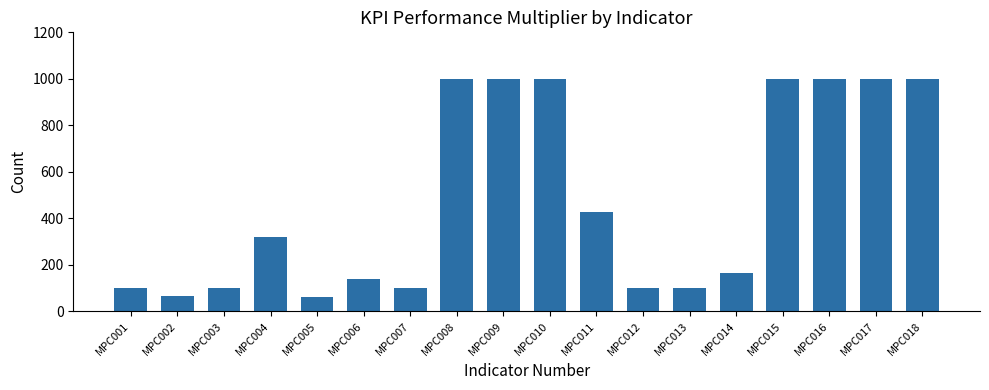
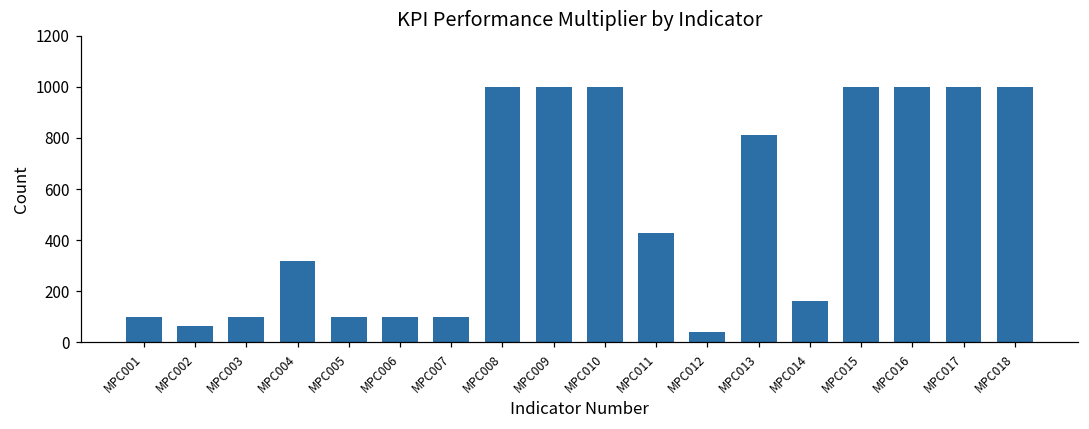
  {
    "MPC001": 100,
    "MPC002": 60,
    "MPC003": 100,
    "MPC004": 320,
-   "MPC005": 60,
-   "MPC006": 140,
+   "MPC005": 100,
+   "MPC006": 100,
    "MPC007": 100,
    "MPC008": 1000,
    "MPC009": 1000,
    "MPC010": 1000,
    "MPC011": 430,
-   "MPC012": 100,
-   "MPC013": 100,
+   "MPC012": 40,
+   "MPC013": 810,
    "MPC014": 160,
    "MPC015": 1000,
    "MPC016": 1000,
    "MPC017": 1000,
    "MPC018": 1000
  }
